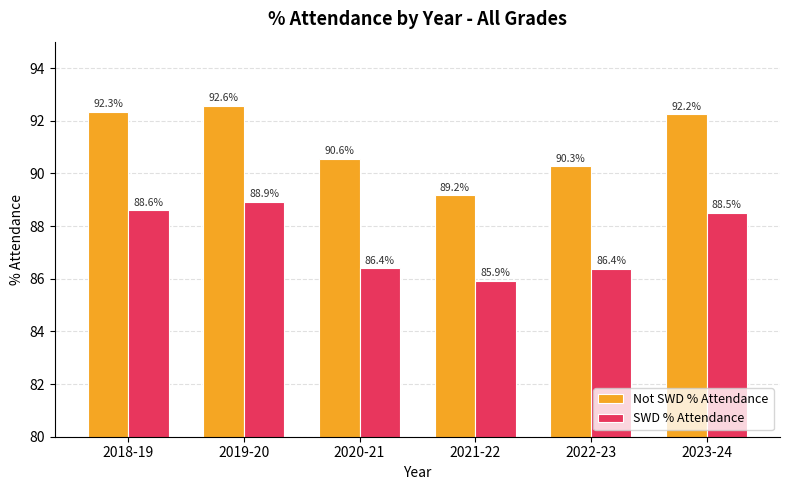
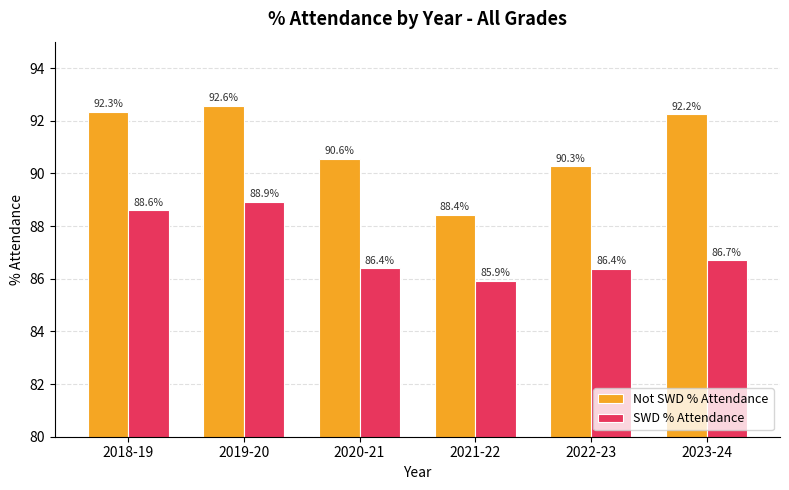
  {
    "Not SWD % Attendance": {
      "2018-19": "92.3%",
      "2019-20": "92.6%",
      "2020-21": "90.6%",
-     "2021-22": "89.2%",
+     "2021-22": "88.4%",
      "2022-23": "90.3%",
      "2023-24": "92.2%"
    },
    "SWD % Attendance": {
      "2018-19": "88.6%",
      "2019-20": "88.9%",
      "2020-21": "86.4%",
      "2021-22": "85.9%",
      "2022-23": "86.4%",
-     "2023-24": "88.5%"
+     "2023-24": "86.7%"
    }
  }
